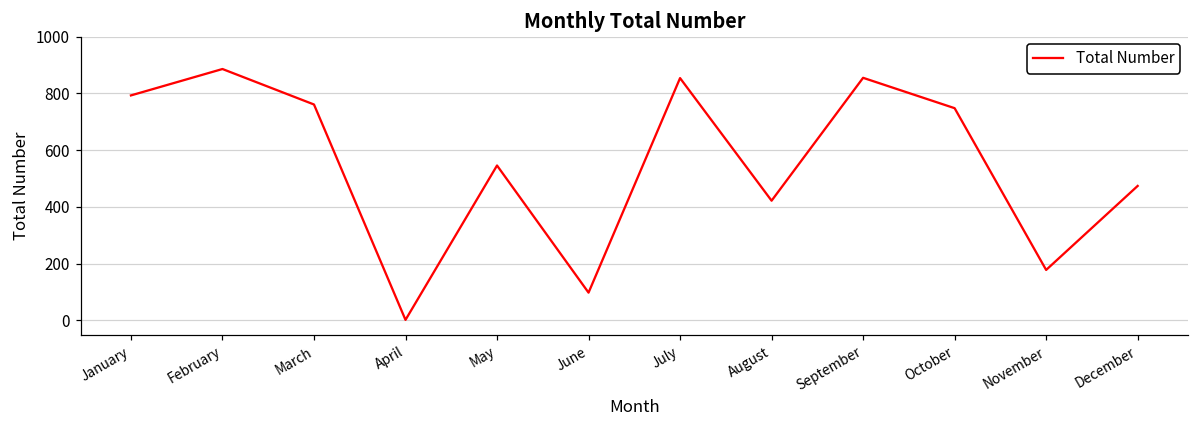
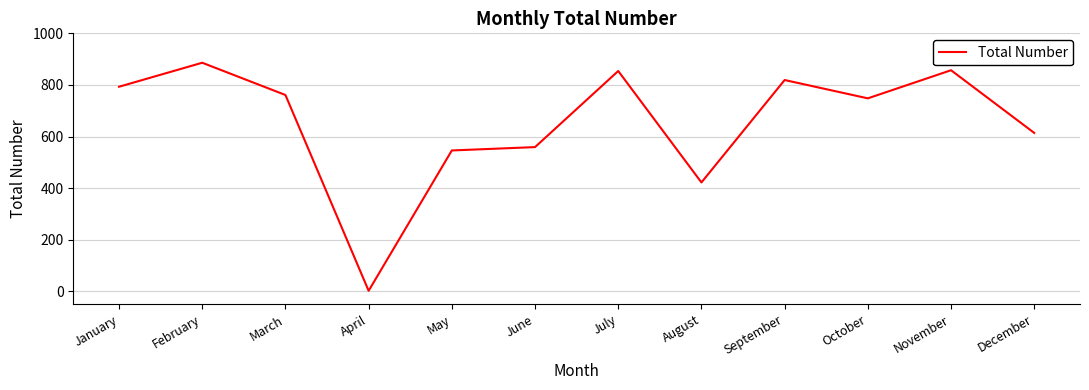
  {
    "January": 790,
    "February": 890,
    "March": 760,
    "April": 0,
    "May": 550,
-   "June": 100,
+   "June": 560,
    "July": 850,
    "August": 420,
-   "September": 860,
+   "September": 820,
    "October": 750,
-   "November": 180,
-   "December": 470
+   "November": 860,
+   "December": 610
  }
